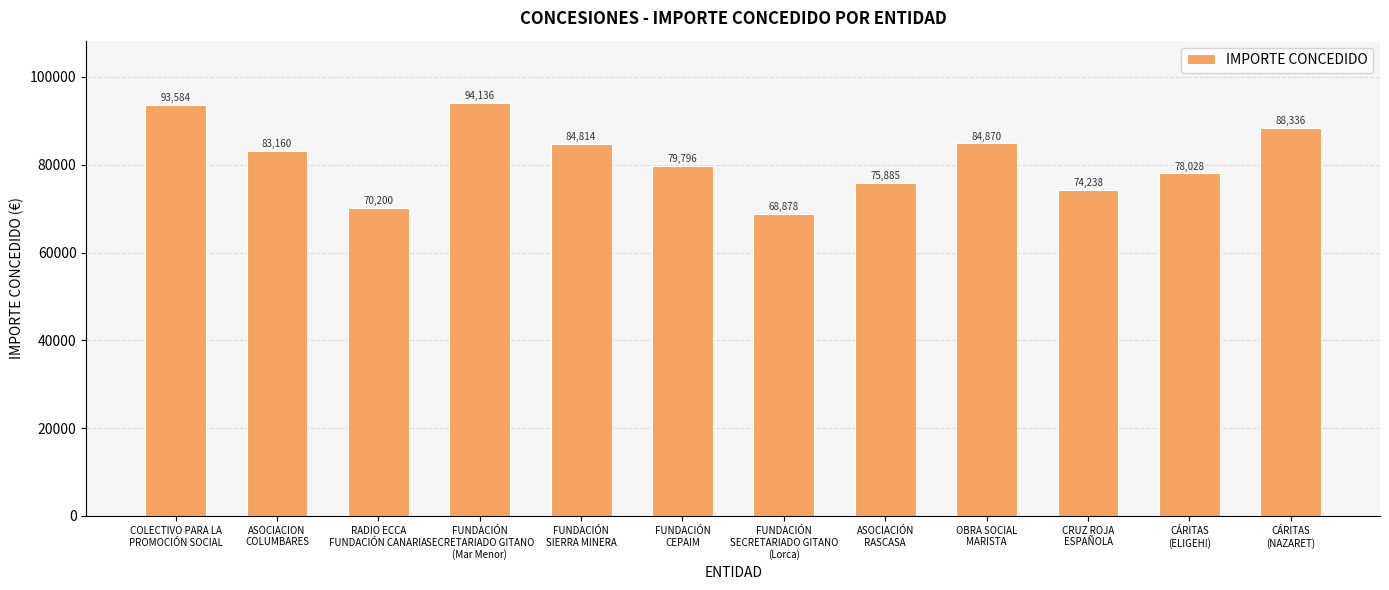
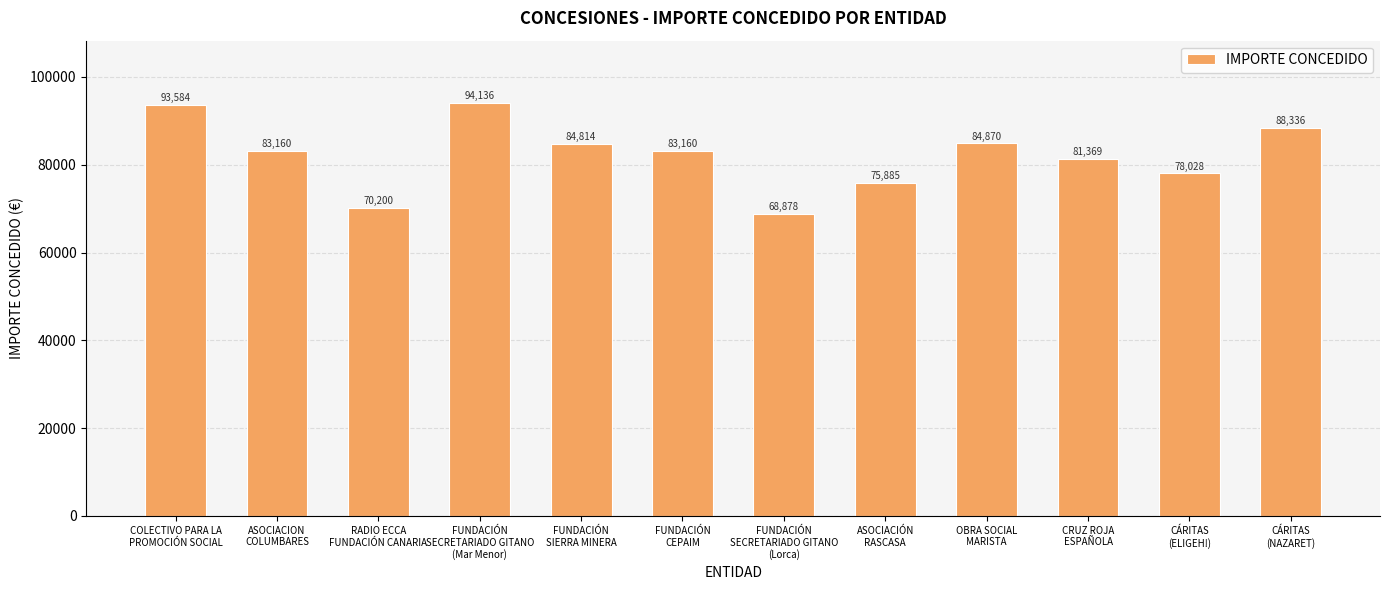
  {
    "COLECTIVO PARA LA PROMOCIÓN SOCIAL": "93,584",
    "ASOCIACION COLUMBARES": "83,160",
    "RADIO ECCA FUNDACIÓN CANARIA": "70,200",
    "FUNDACIÓN SECRETARIADO GITANO (Mar Menor)": "94,136",
    "FUNDACIÓN SIERRA MINERA": "84,814",
-   "FUNDACIÓN CEPAIM": "79,796",
+   "FUNDACIÓN CEPAIM": "83,160",
    "FUNDACIÓN SECRETARIADO GITANO (Lorca)": "68,878",
    "ASOCIACIÓN RASCASA": "75,885",
    "OBRA SOCIAL MARISTA": "84,870",
-   "CRUZ ROJA ESPAÑOLA": "74,238",
+   "CRUZ ROJA ESPAÑOLA": "81,369",
    "CÁRITAS (ELIGEH!)": "78,028",
    "CÁRITAS (NAZARET)": "88,336"
  }
